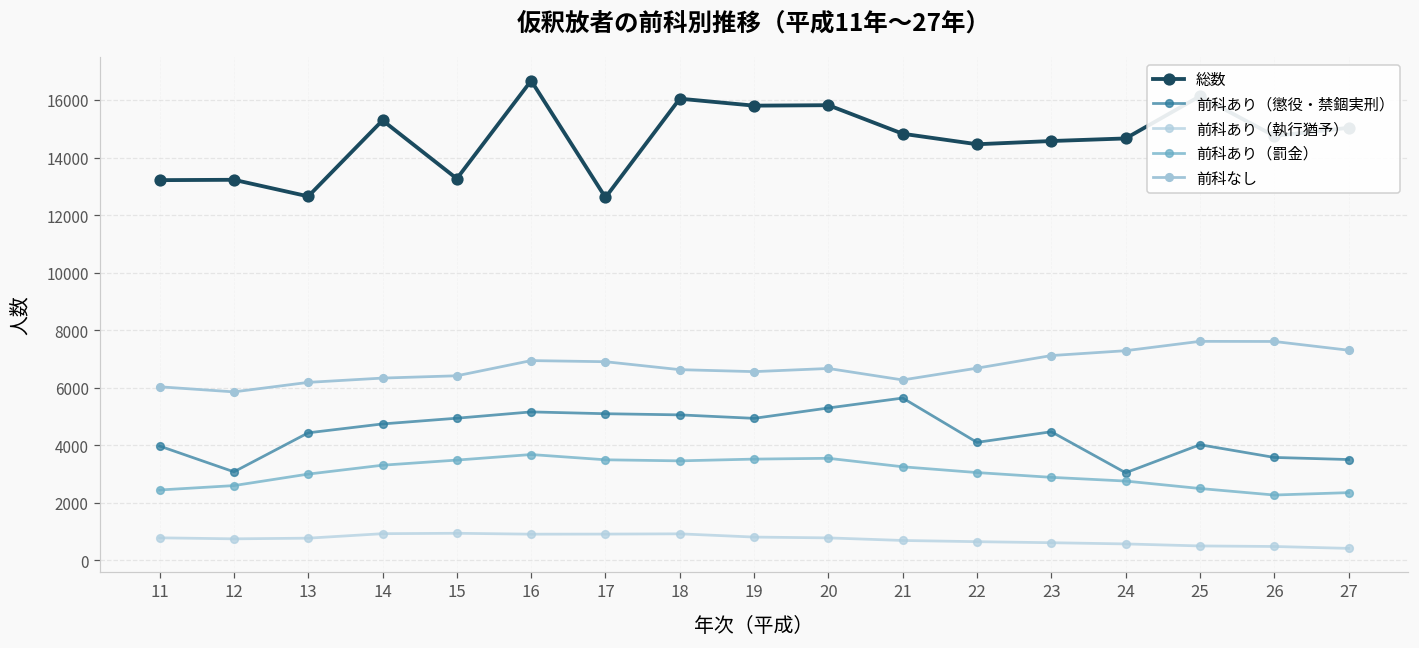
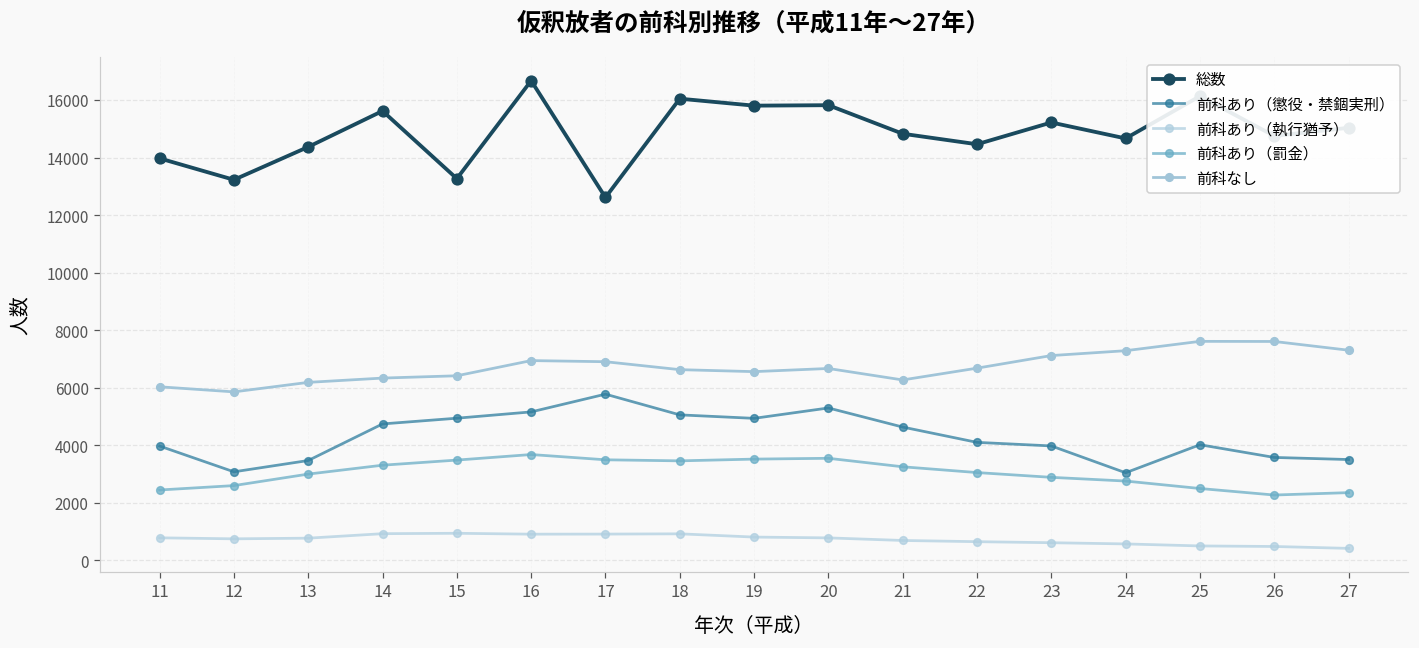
  {
    "総数": {
-     "11": 13200,
+     "11": 14000,
      "12": 13200,
-     "13": 12600,
-     "14": 15300,
+     "13": 14400,
+     "14": 15600,
      "15": 13300,
      "16": 16700,
      "17": 12600,
      "18": 16000,
      "19": 15800,
      "20": 15800,
      "21": 14800,
      "22": 14500,
-     "23": 14600,
+     "23": 15200,
      "24": 14700
    },
    "前科あり（懲役・禁錮実刑）": {
      "11": 4000,
      "12": 3100,
-     "13": 4400,
+     "13": 3500,
      "14": 4700,
      "15": 4900,
      "16": 5200,
-     "17": 5100,
+     "17": 5800,
      "18": 5100,
      "19": 4900,
      "20": 5300,
-     "21": 5600,
+     "21": 4600,
      "22": 4100,
-     "23": 4500,
+     "23": 4000,
      "24": 3000,
      "25": 4000,
      "26": 3600,
      "27": 3500
    }
  }
